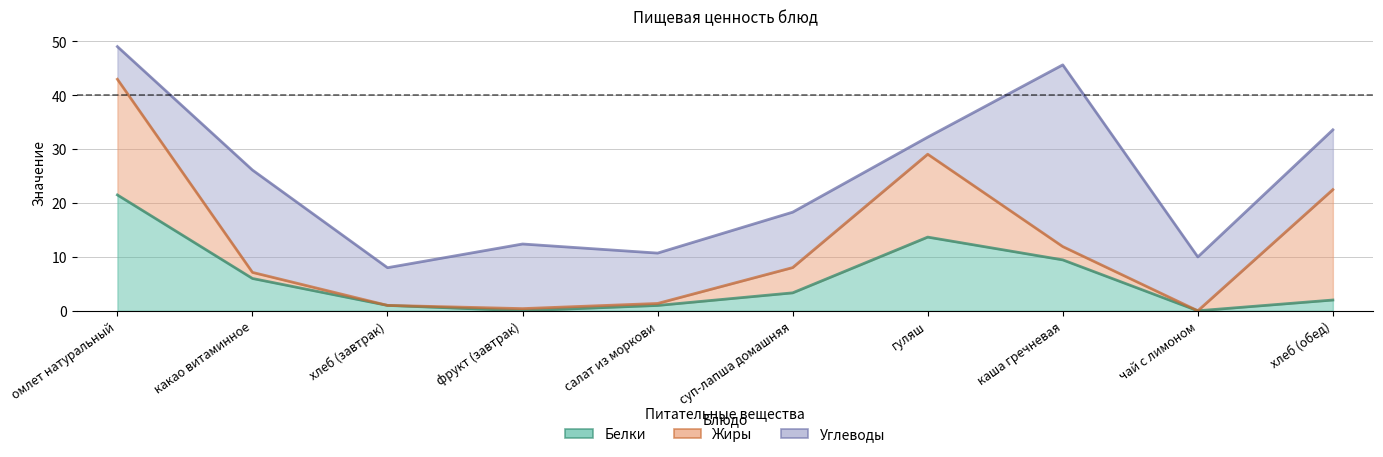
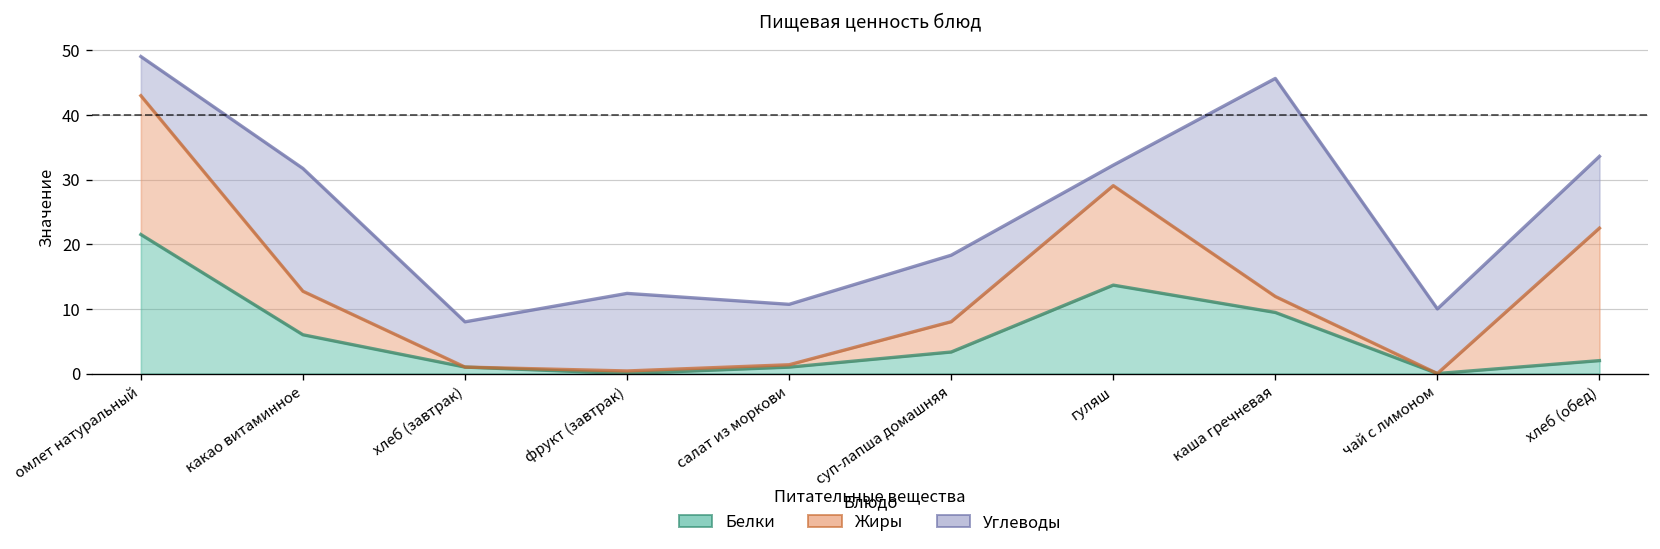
  {
    "Белки": {
      "омлет натуральный": 22,
      "какао витаминное": 6,
      "суп-лапша домашняя": 3,
      "гуляш": 14,
      "каша гречневая": 9,
      "хлеб (обед)": 2
    },
    "Жиры": {
      "омлет натуральный": 21,
-     "какао витаминное": 1,
+     "какао витаминное": 7,
      "суп-лапша домашняя": 5,
      "гуляш": 15,
      "каша гречневая": 2,
      "хлеб (обед)": 21
    },
    "Углеводы": {
      "омлет натуральный": 6,
      "какао витаминное": 19,
      "хлеб (завтрак)": 7,
      "фрукт (завтрак)": 12,
      "салат из моркови": 9,
      "суп-лапша домашняя": 10,
      "гуляш": 3,
      "каша гречневая": 34,
      "чай с лимоном": 10,
      "хлеб (обед)": 11
    }
  }
